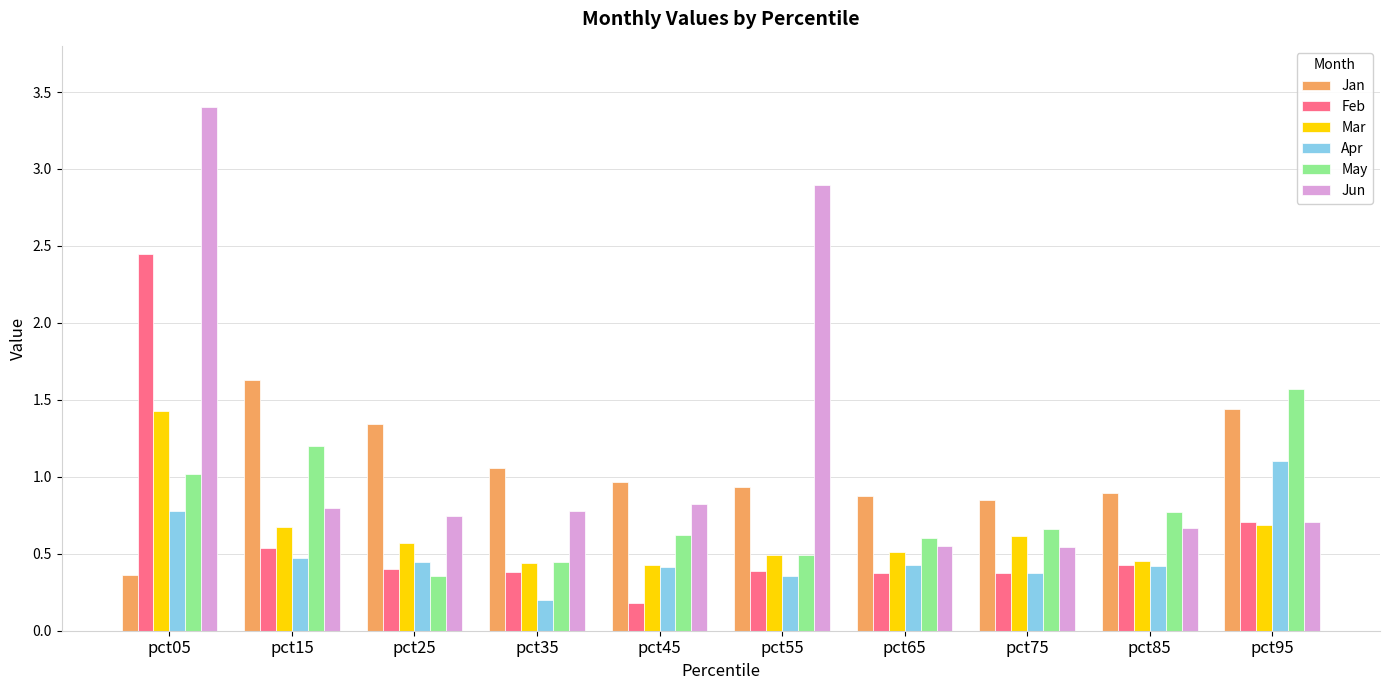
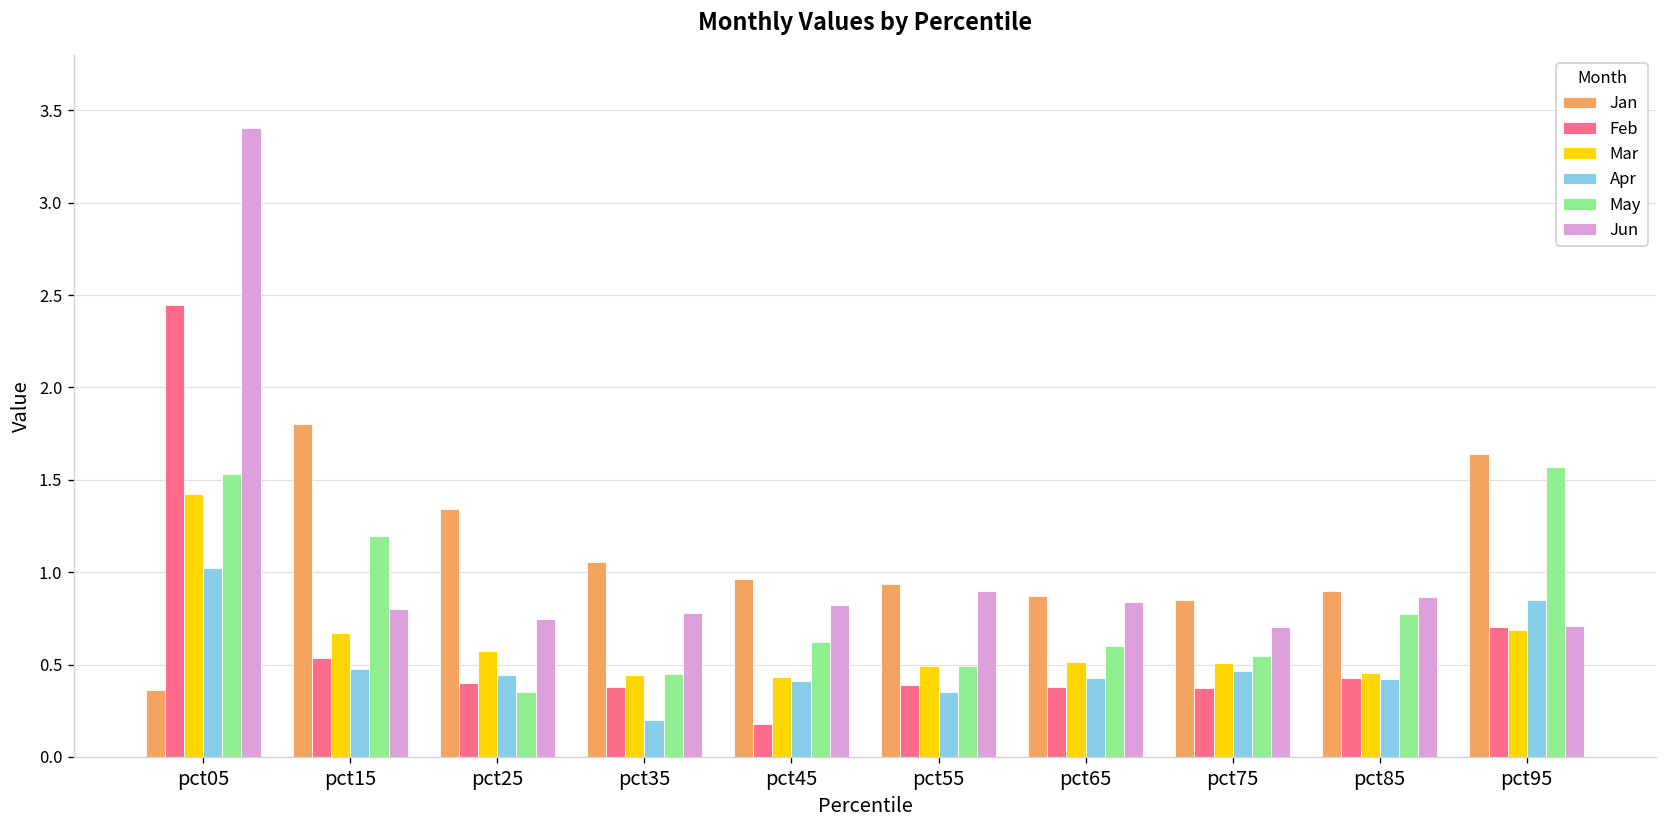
  {
    "Jan": {
      "pct05": 0.36,
-     "pct15": 1.63,
+     "pct15": 1.80,
      "pct25": 1.34,
      "pct35": 1.06,
      "pct45": 0.97,
      "pct55": 0.94,
      "pct65": 0.87,
      "pct75": 0.85,
      "pct85": 0.90,
-     "pct95": 1.44
+     "pct95": 1.64
    },
    "Feb": {
      "pct05": 2.45,
      "pct15": 0.53,
      "pct25": 0.40,
      "pct35": 0.38,
      "pct45": 0.18,
      "pct55": 0.39,
      "pct65": 0.38,
      "pct75": 0.38,
      "pct85": 0.43,
      "pct95": 0.70
    },
    "Mar": {
      "pct05": 1.42,
      "pct15": 0.67,
      "pct25": 0.57,
      "pct35": 0.44,
      "pct45": 0.43,
      "pct55": 0.49,
      "pct65": 0.51,
-     "pct75": 0.62,
+     "pct75": 0.51,
      "pct85": 0.46,
      "pct95": 0.69
    },
    "Apr": {
-     "pct05": 0.78,
+     "pct05": 1.02,
      "pct15": 0.47,
      "pct25": 0.45,
      "pct35": 0.20,
      "pct45": 0.41,
      "pct55": 0.35,
      "pct65": 0.43,
-     "pct75": 0.38,
+     "pct75": 0.46,
      "pct85": 0.42,
-     "pct95": 1.10
+     "pct95": 0.85
    },
    "May": {
-     "pct05": 1.02,
+     "pct05": 1.53,
      "pct15": 1.20,
      "pct25": 0.35,
      "pct35": 0.45,
      "pct45": 0.62,
      "pct55": 0.49,
      "pct65": 0.60,
-     "pct75": 0.66,
+     "pct75": 0.55,
      "pct85": 0.77,
      "pct95": 1.57
    },
    "Jun": {
      "pct05": 3.41,
      "pct15": 0.80,
      "pct25": 0.74,
      "pct35": 0.78,
      "pct45": 0.82,
-     "pct55": 2.90,
-     "pct65": 0.55,
-     "pct75": 0.55,
-     "pct85": 0.67,
+     "pct55": 0.90,
+     "pct65": 0.84,
+     "pct75": 0.70,
+     "pct85": 0.87,
      "pct95": 0.71
    }
  }
